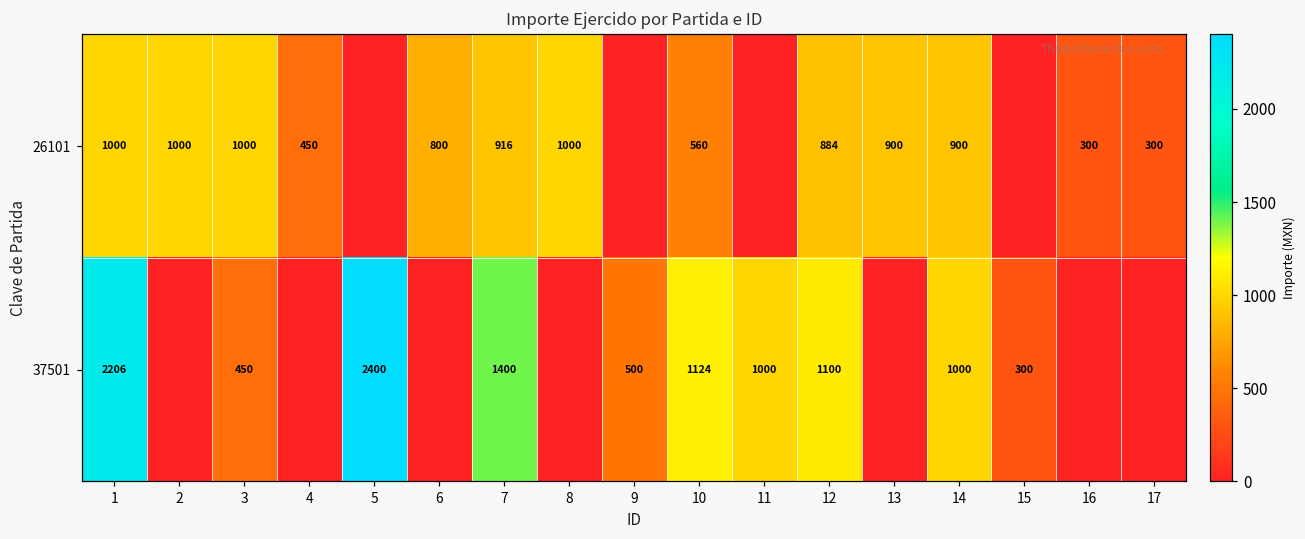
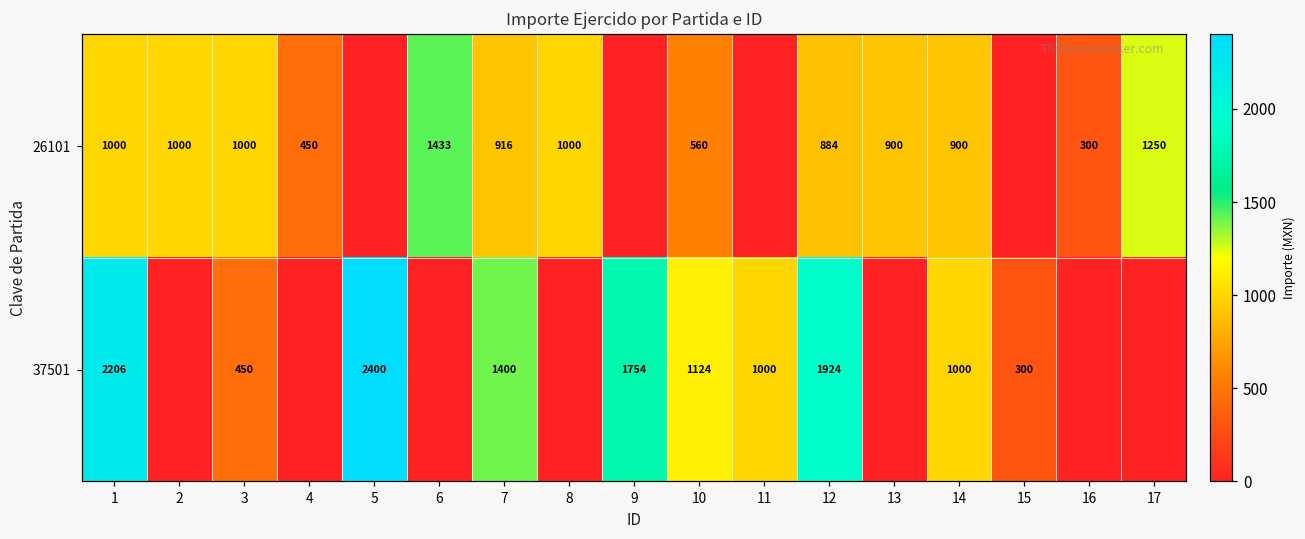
  {
    "26101": {
      "1": 1000,
      "2": 1000,
      "3": 1000,
      "4": 450,
-     "6": 800,
+     "6": 1433,
      "7": 916,
      "8": 1000,
      "10": 560,
      "12": 884,
      "13": 900,
      "14": 900,
-     "17": 300
+     "17": 1250
    },
    "37501": {
      "1": 2206,
      "3": 450,
      "5": 2400,
      "7": 1400,
-     "9": 500,
+     "9": 1754,
      "10": 1124,
      "11": 1000,
-     "12": 1100,
+     "12": 1924,
      "14": 1000,
      "15": 300
    }
  }
